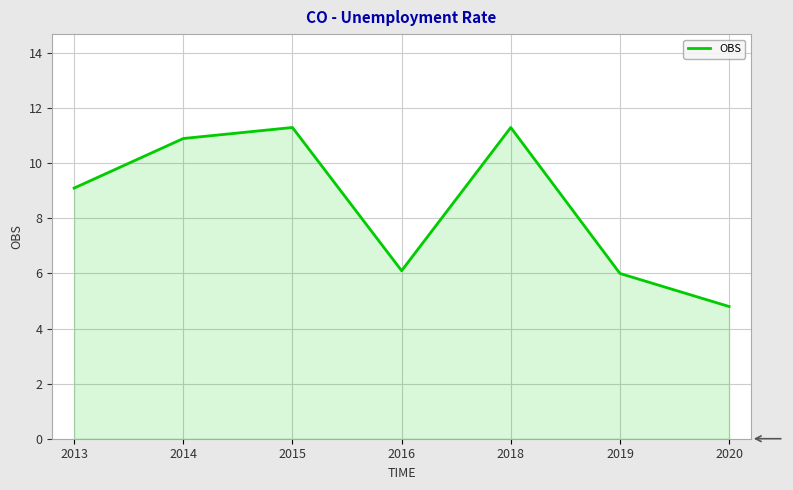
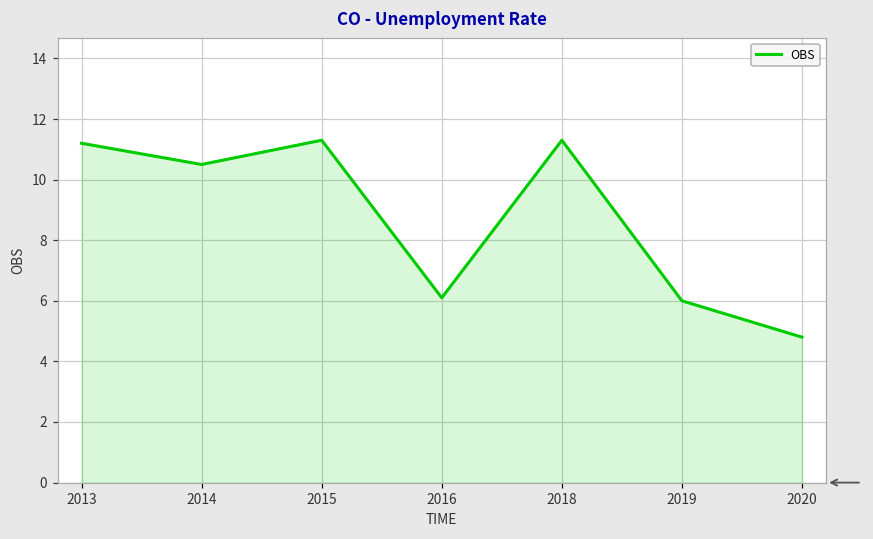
  {
-   "2013": 9.1,
-   "2014": 10.9,
+   "2013": 11.2,
+   "2014": 10.5,
    "2015": 11.3,
    "2016": 6.1,
    "2018": 11.3,
    "2019": 6.0,
    "2020": 4.8
  }
